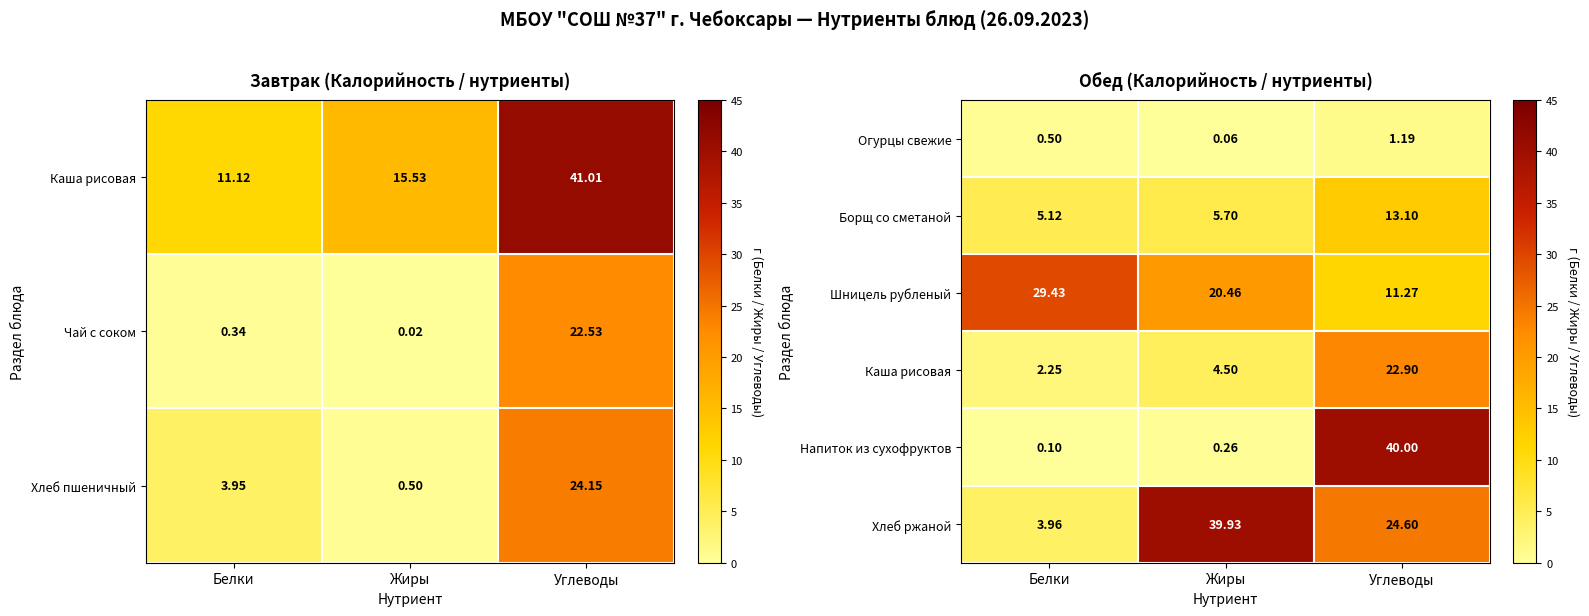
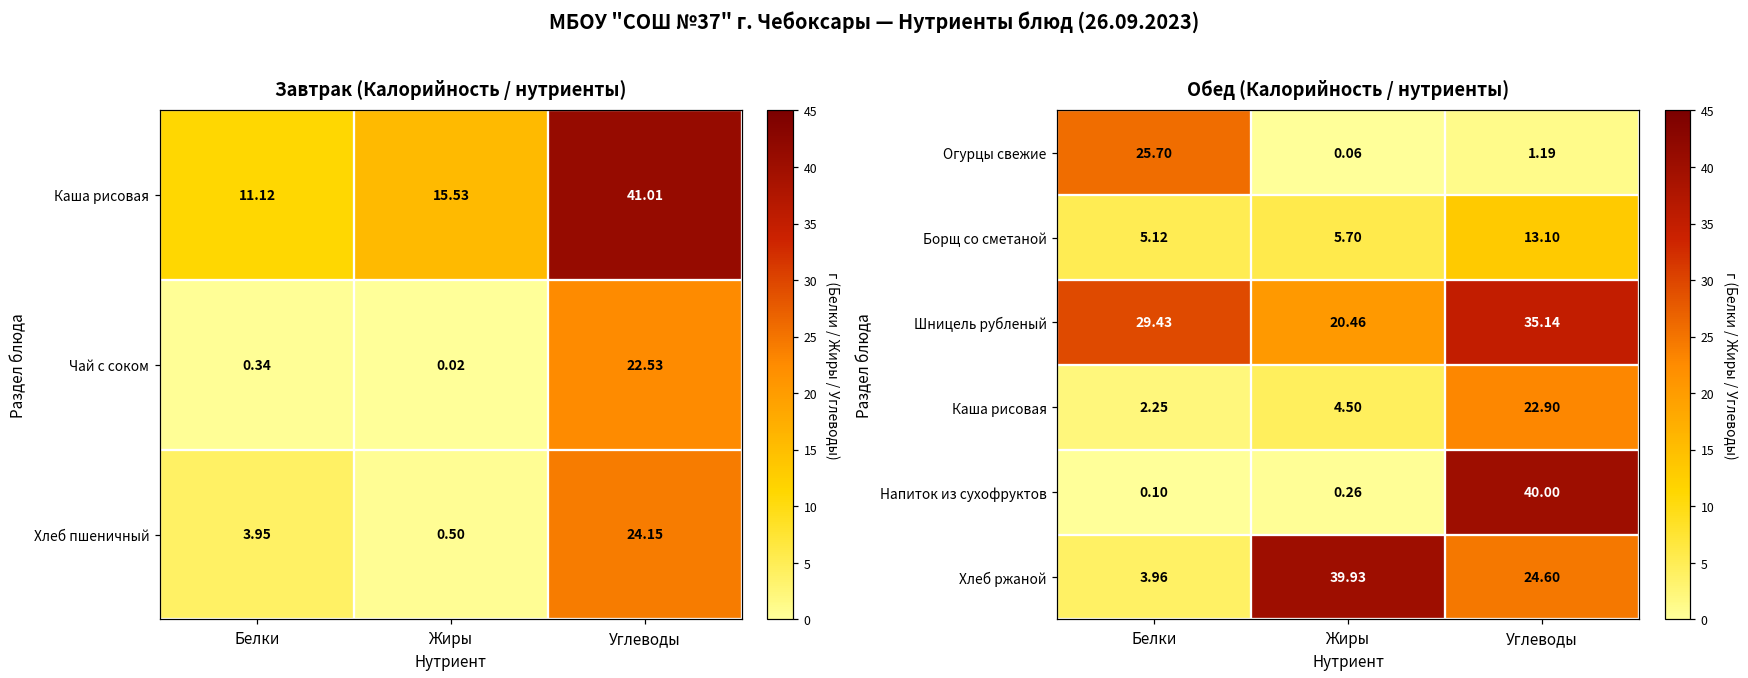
  {
    "Завтрак (Калорийность / нутриенты)": {
      "Каша рисовая": {
        "Белки": 11.12,
        "Жиры": 15.53,
        "Углеводы": 41.01
      },
      "Чай с соком": {
        "Белки": 0.34,
        "Жиры": 0.02,
        "Углеводы": 22.53
      },
      "Хлеб пшеничный": {
        "Белки": 3.95,
        "Жиры": 0.50,
        "Углеводы": 24.15
      }
    },
    "Обед (Калорийность / нутриенты)": {
      "Огурцы свежие": {
-       "Белки": 0.50,
+       "Белки": 25.70,
        "Жиры": 0.06,
        "Углеводы": 1.19
      },
      "Борщ со сметаной": {
        "Белки": 5.12,
        "Жиры": 5.70,
        "Углеводы": 13.10
      },
      "Шницель рубленый": {
        "Белки": 29.43,
        "Жиры": 20.46,
-       "Углеводы": 11.27
+       "Углеводы": 35.14
      },
      "Каша рисовая": {
        "Белки": 2.25,
        "Жиры": 4.50,
        "Углеводы": 22.90
      },
      "Напиток из сухофруктов": {
        "Белки": 0.10,
        "Жиры": 0.26,
        "Углеводы": 40.00
      },
      "Хлеб ржаной": {
        "Белки": 3.96,
        "Жиры": 39.93,
        "Углеводы": 24.60
      }
    }
  }
